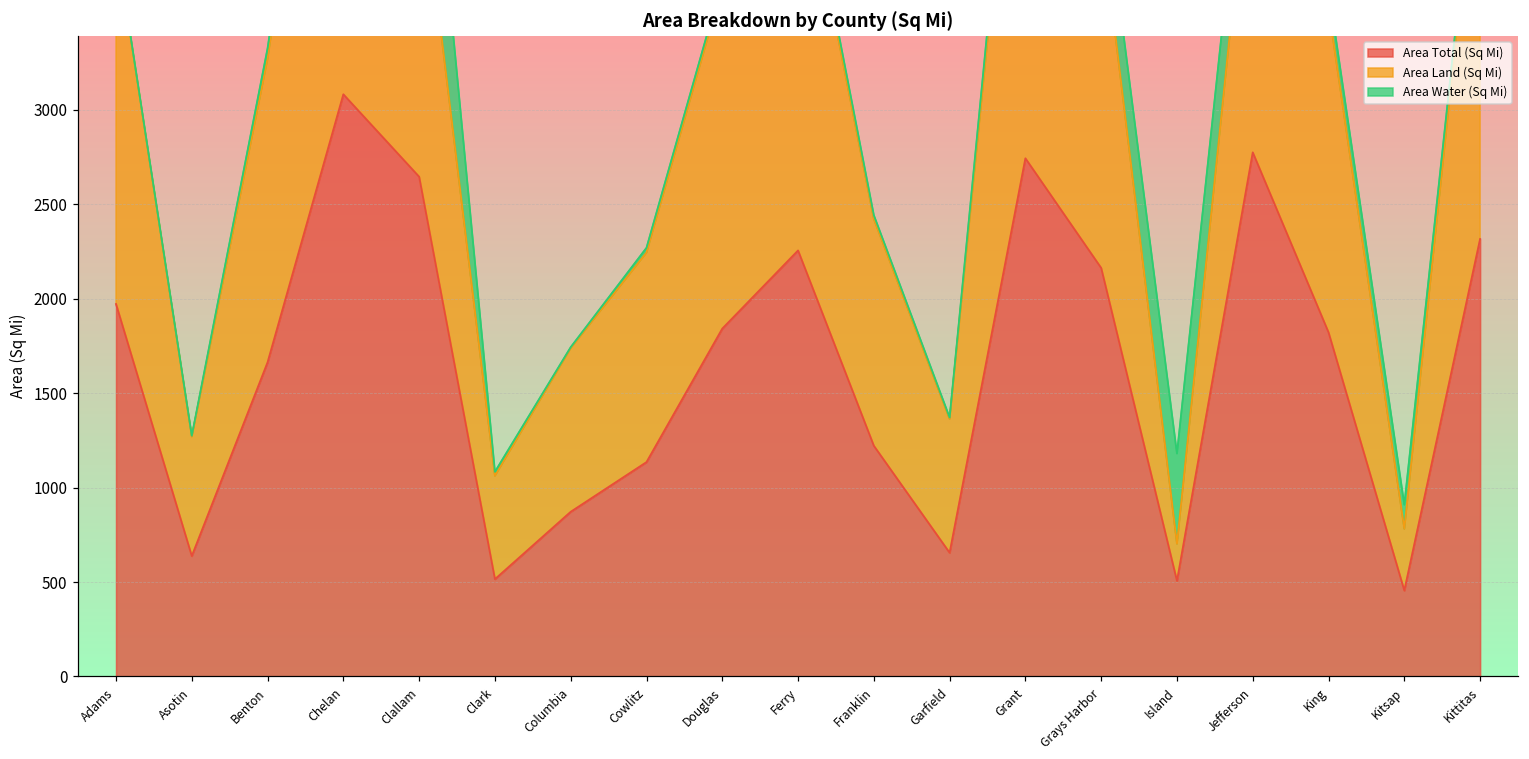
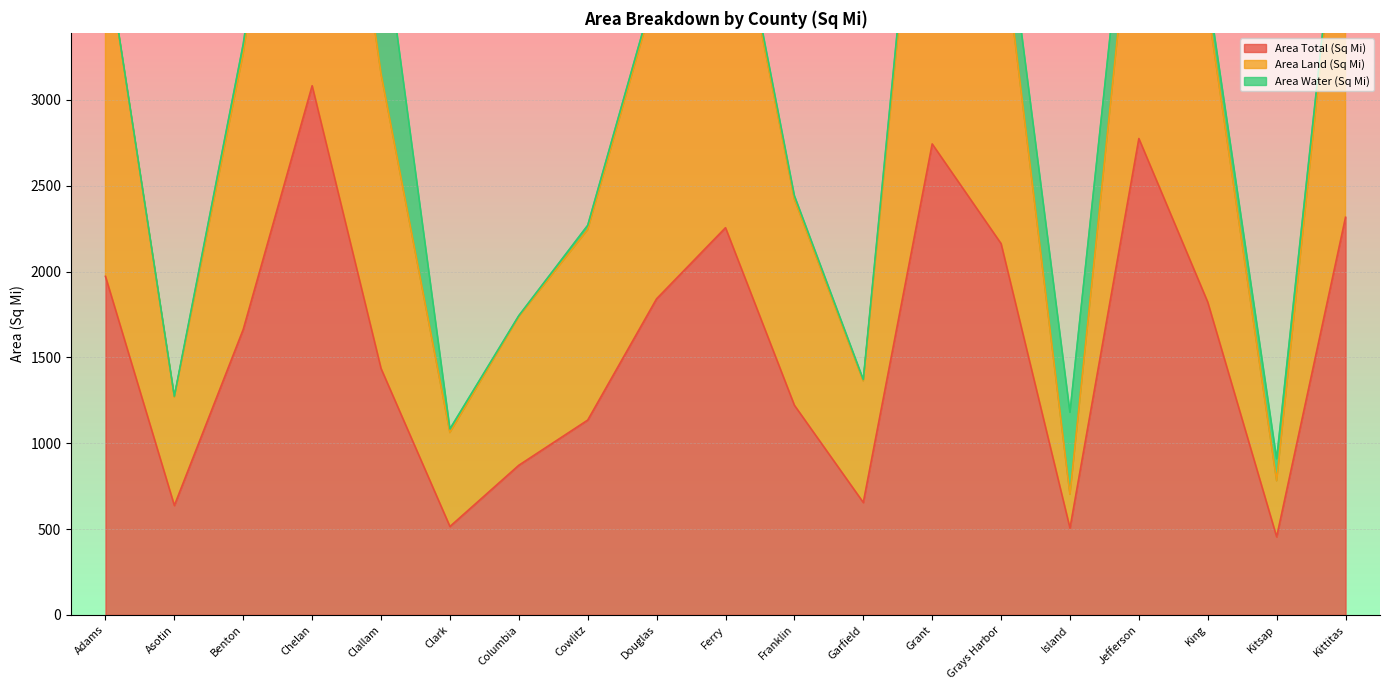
  {
    "Area Total (Sq Mi)": {
      "Adams": 1970,
      "Asotin": 640,
      "Benton": 1660,
      "Chelan": 3080,
-     "Clallam": 2650,
+     "Clallam": 1440,
      "Clark": 520,
      "Columbia": 870,
      "Cowlitz": 1130,
      "Douglas": 1840,
      "Ferry": 2260,
      "Franklin": 1220,
      "Garfield": 650,
      "Grant": 2740,
      "Grays Harbor": 2160,
      "Island": 510,
      "Jefferson": 2780,
      "King": 1820,
      "Kitsap": 450,
      "Kittitas": 2320
    },
    "Area Land (Sq Mi)": {
      "Benton": 1610,
      "Clark": 550,
      "Cowlitz": 1110,
      "Franklin": 1200,
      "Island": 200,
      "Kitsap": 330
    },
    "Area Water (Sq Mi)": {
      "Benton": 50,
      "Clark": 20,
      "Cowlitz": 30,
      "Franklin": 20,
      "Island": 480,
      "Kitsap": 130
    }
  }
